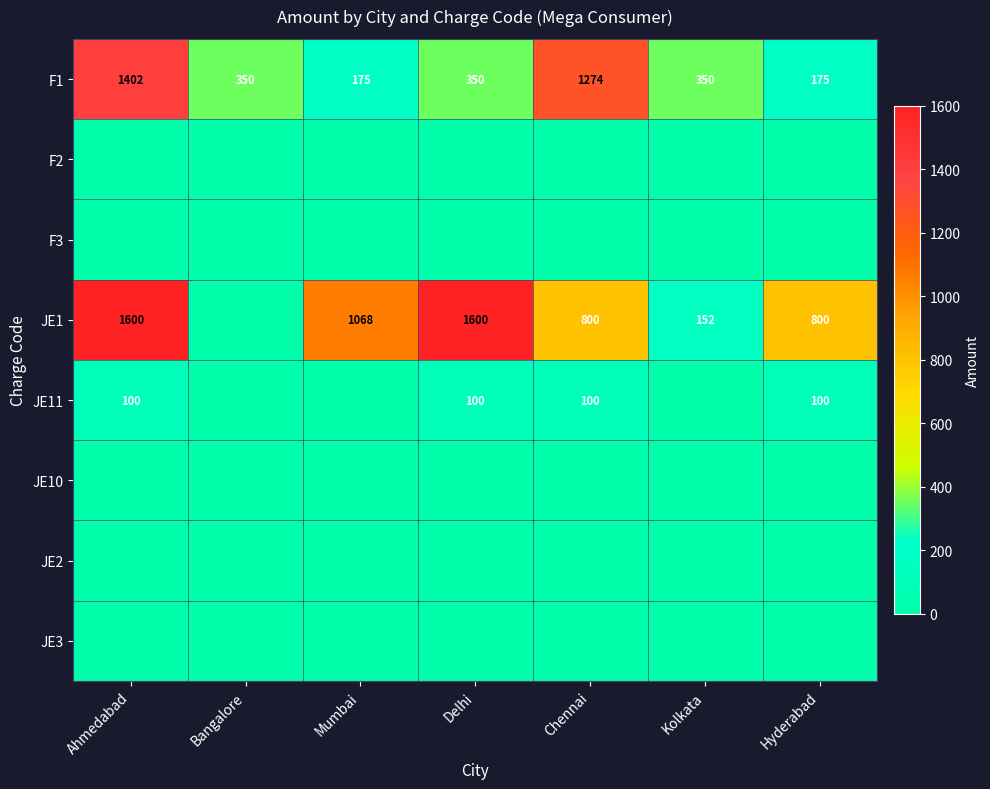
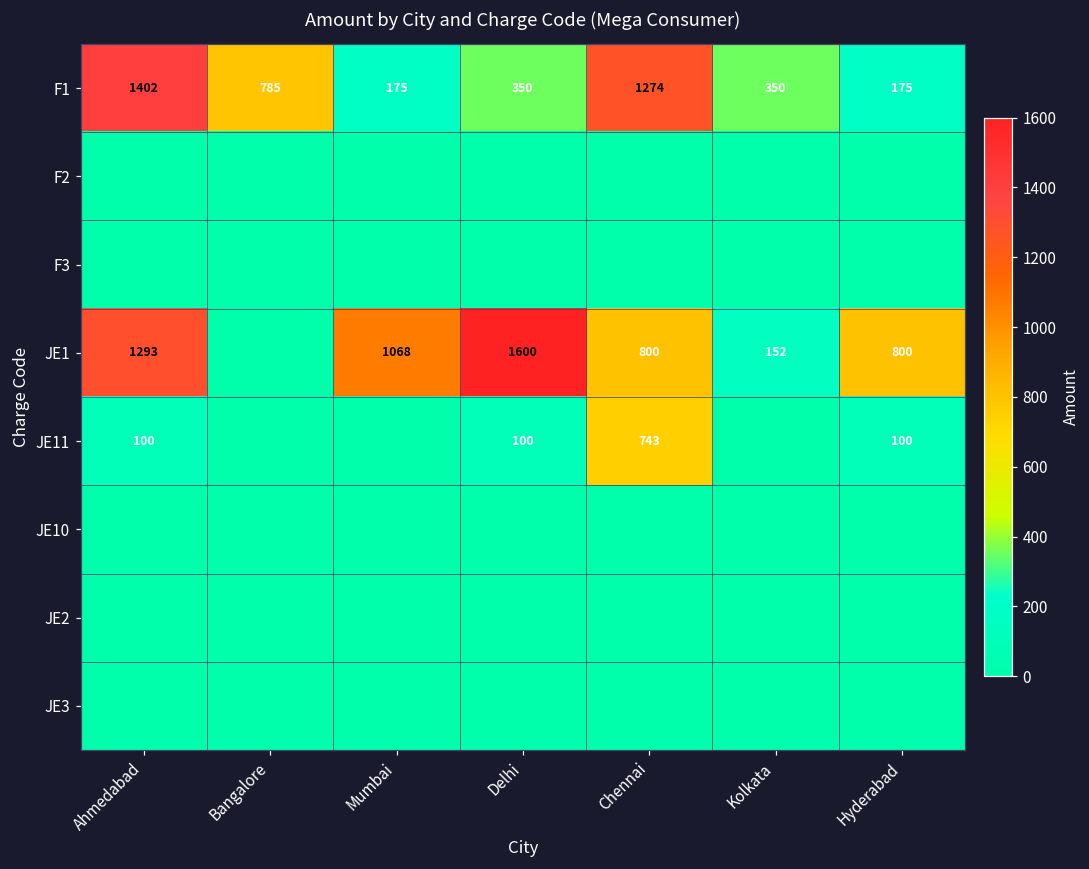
  {
    "F1": {
      "Ahmedabad": 1402,
-     "Bangalore": 350,
+     "Bangalore": 785,
      "Mumbai": 175,
      "Delhi": 350,
      "Chennai": 1274,
      "Kolkata": 350,
      "Hyderabad": 175
    },
    "JE1": {
-     "Ahmedabad": 1600,
+     "Ahmedabad": 1293,
      "Mumbai": 1068,
      "Delhi": 1600,
      "Chennai": 800,
      "Kolkata": 152,
      "Hyderabad": 800
    },
    "JE11": {
      "Ahmedabad": 100,
      "Delhi": 100,
-     "Chennai": 100,
+     "Chennai": 743,
      "Hyderabad": 100
    }
  }
